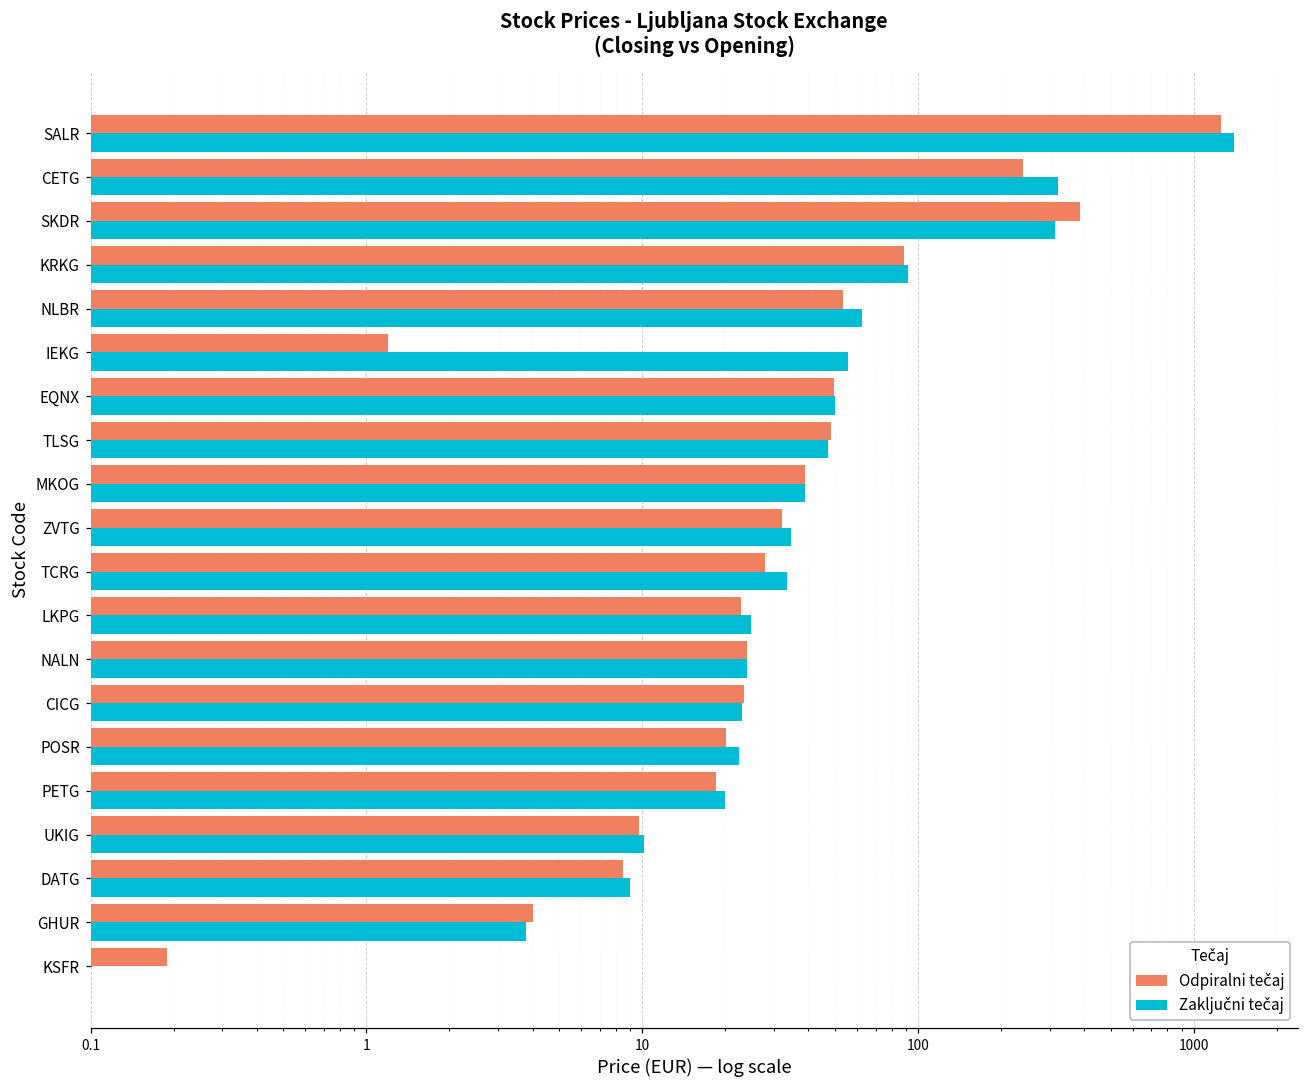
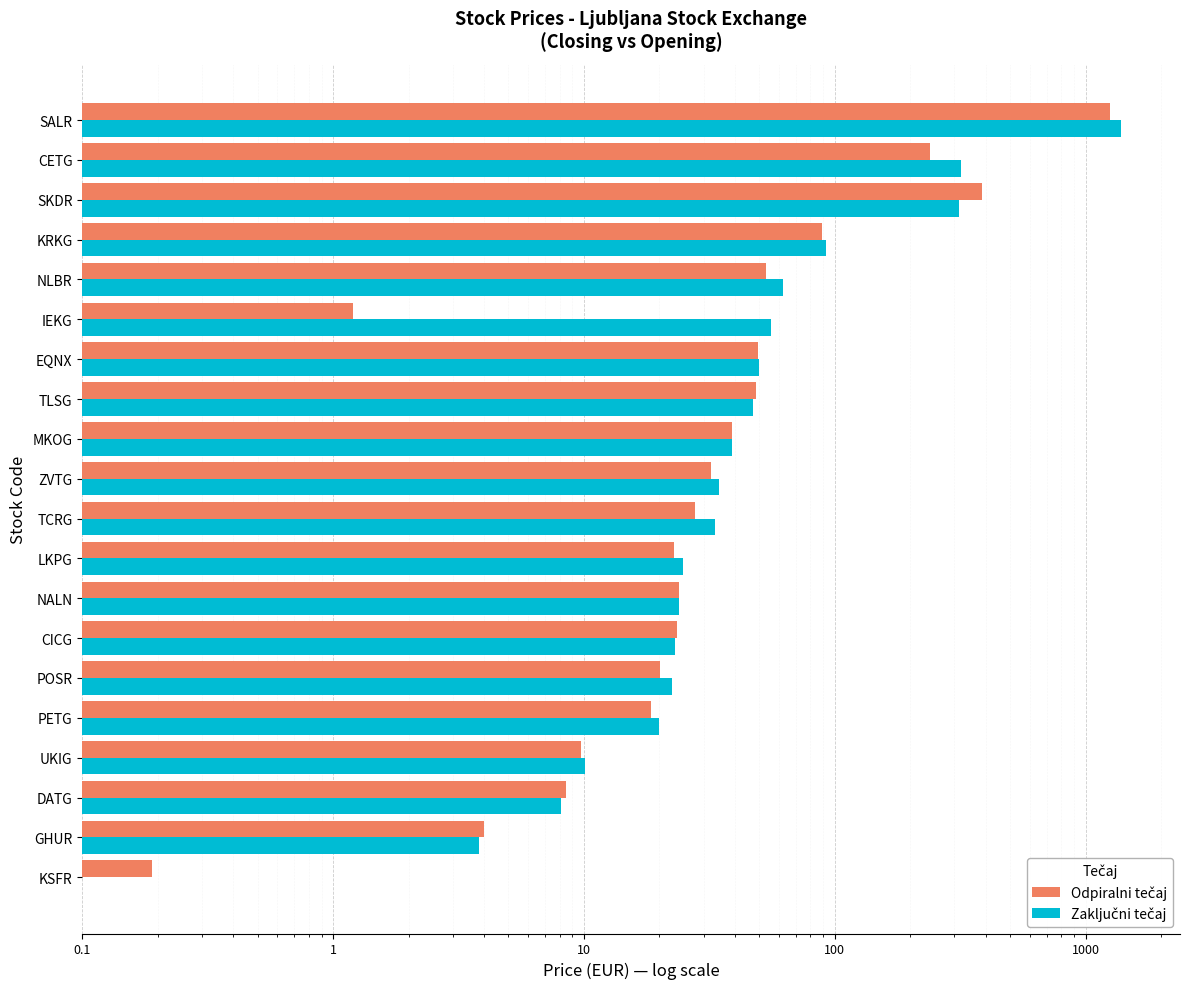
  {
    "Odpiralni tečaj": {
      "SALR": 1300,
      "CETG": 240,
      "SKDR": 390,
      "KRKG": 89,
      "NLBR": 53,
      "IEKG": 1.2,
      "EQNX": 49,
      "TLSG": 48,
      "MKOG": 39,
      "ZVTG": 32,
      "TCRG": 28,
      "LKPG": 23,
      "NALN": 24,
      "CICG": 23,
      "POSR": 20,
      "PETG": 19,
      "UKIG": 9.7,
      "DATG": 8.5,
      "GHUR": 4.0,
      "KSFR": 0.19
    },
    "Zaključni tečaj": {
      "SALR": 1400,
      "CETG": 320,
      "SKDR": 310,
      "KRKG": 92,
      "NLBR": 62,
      "IEKG": 56,
      "EQNX": 50,
      "TLSG": 47,
      "MKOG": 39,
      "ZVTG": 35,
      "TCRG": 33,
      "LKPG": 25,
      "NALN": 24,
      "CICG": 23,
      "POSR": 22,
      "PETG": 20,
      "UKIG": 10.1,
-     "DATG": 9.1,
+     "DATG": 8.1,
      "GHUR": 3.8
    }
  }
